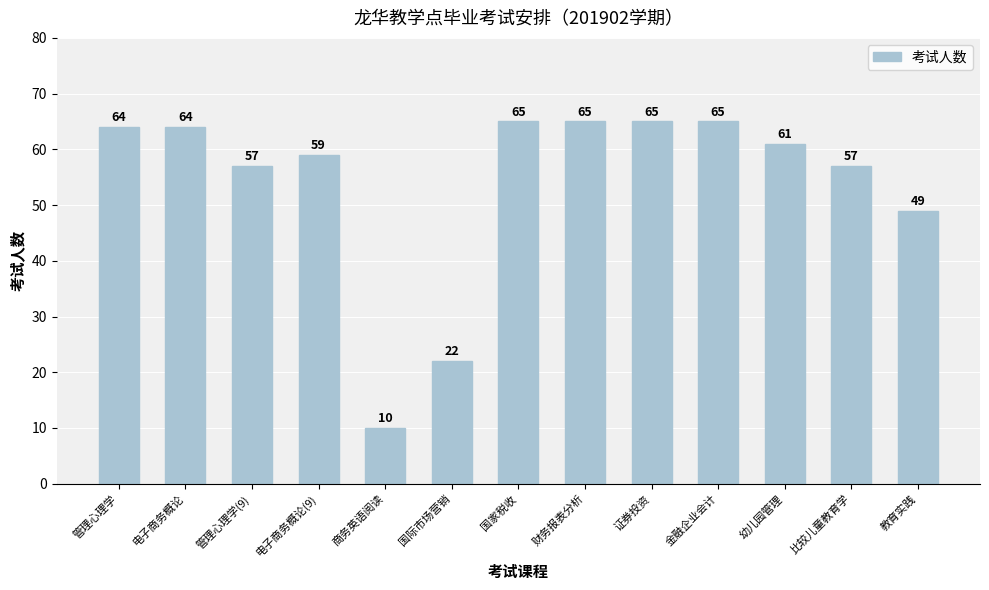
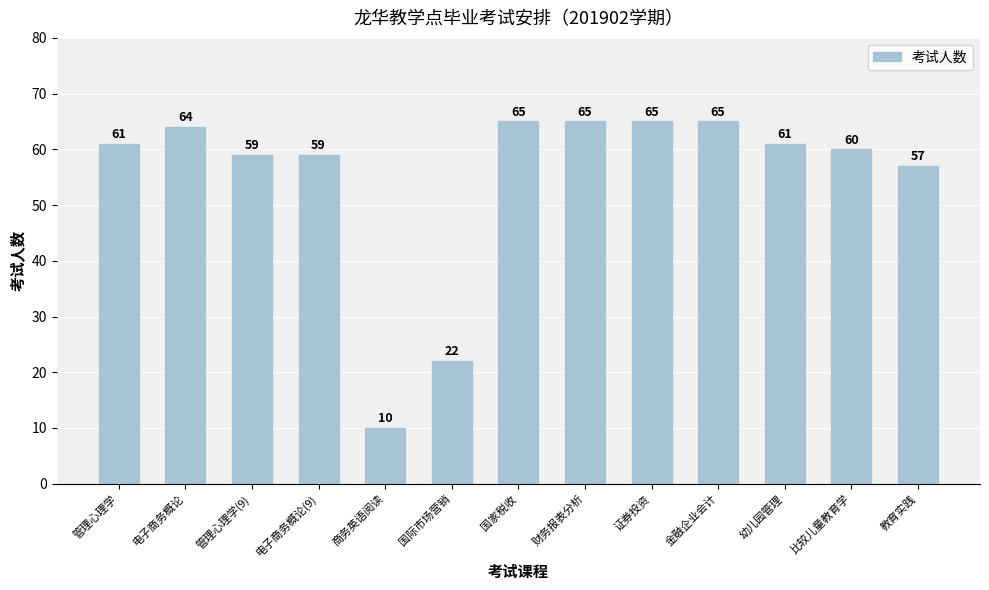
  {
-   "管理心理学": 64,
+   "管理心理学": 61,
    "电子商务概论": 64,
-   "管理心理学(9)": 57,
+   "管理心理学(9)": 59,
    "电子商务概论(9)": 59,
    "商务英语阅读": 10,
    "国际市场营销": 22,
    "国家税收": 65,
    "财务报表分析": 65,
    "证券投资": 65,
    "金融企业会计": 65,
    "幼儿园管理": 61,
-   "比较儿童教育学": 57,
-   "教育实践": 49
+   "比较儿童教育学": 60,
+   "教育实践": 57
  }
